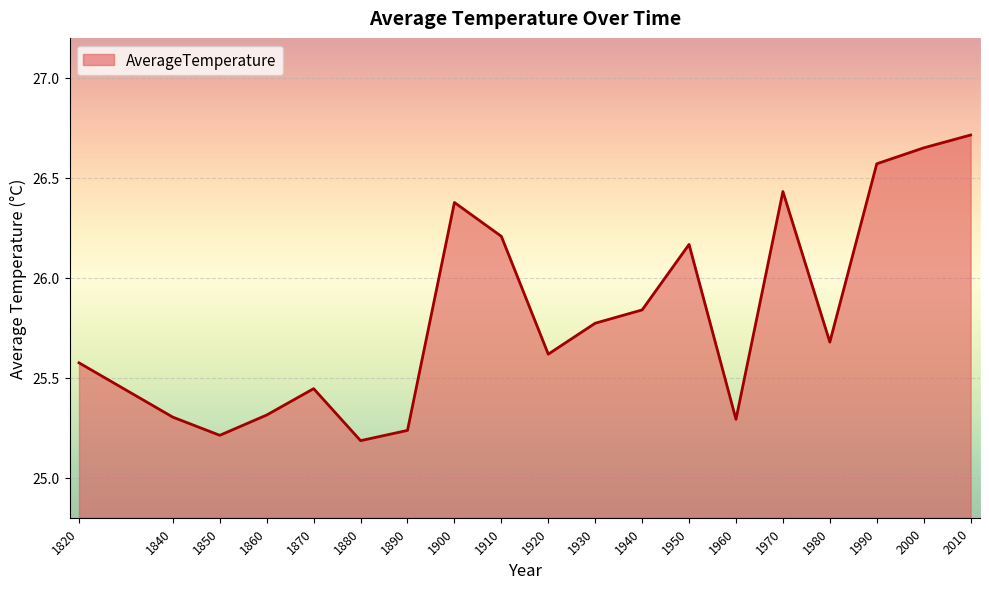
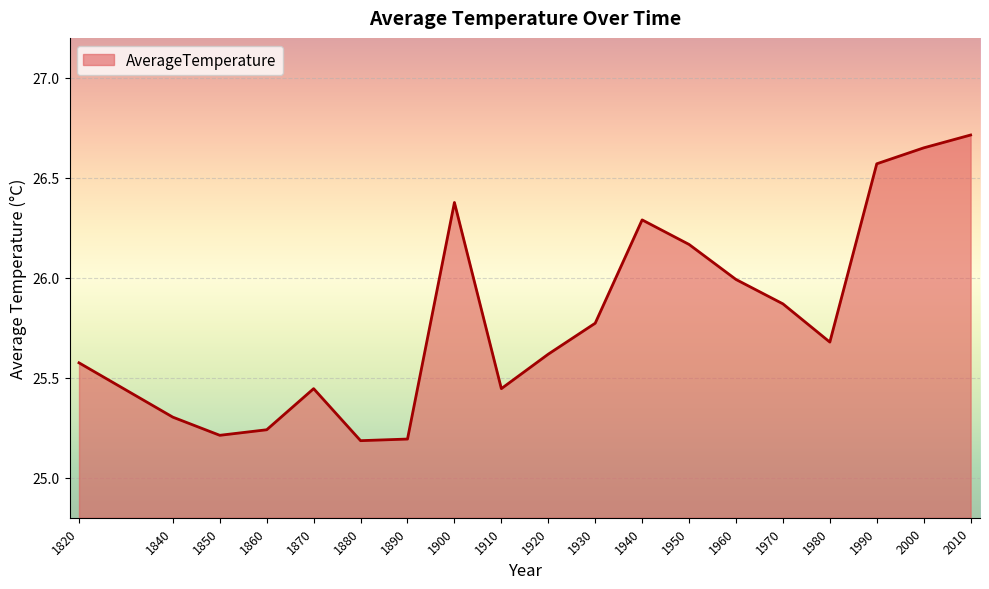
  {
    "1820": 25.57,
    "1840": 25.30,
    "1850": 25.21,
-   "1860": 25.31,
+   "1860": 25.24,
    "1870": 25.45,
    "1880": 25.19,
-   "1890": 25.24,
+   "1890": 25.19,
    "1900": 26.38,
-   "1910": 26.21,
+   "1910": 25.45,
    "1920": 25.62,
    "1930": 25.77,
-   "1940": 25.84,
+   "1940": 26.29,
    "1950": 26.17,
-   "1960": 25.29,
-   "1970": 26.43,
+   "1960": 25.99,
+   "1970": 25.87,
    "1980": 25.68,
    "1990": 26.57,
    "2000": 26.65,
    "2010": 26.71
  }
